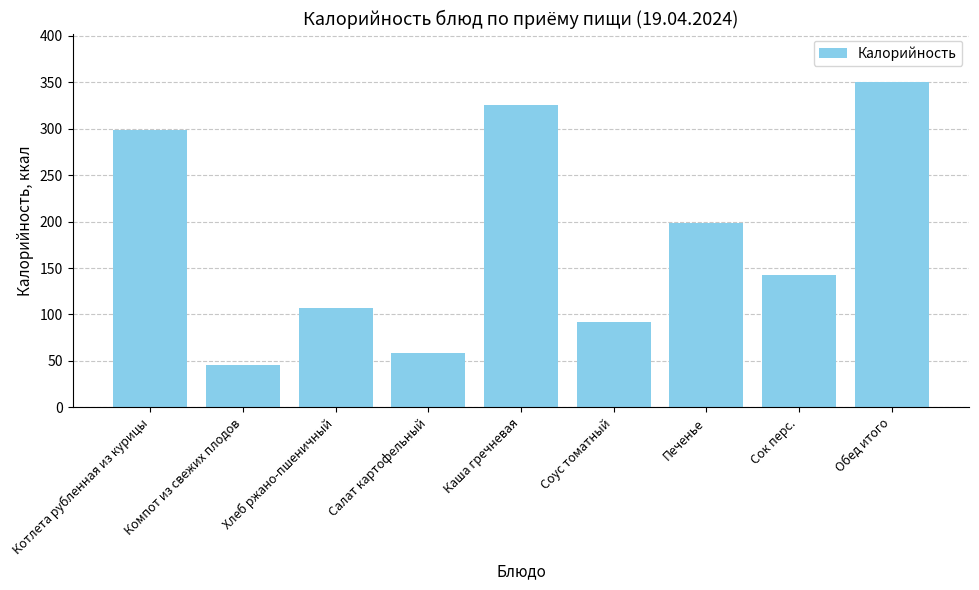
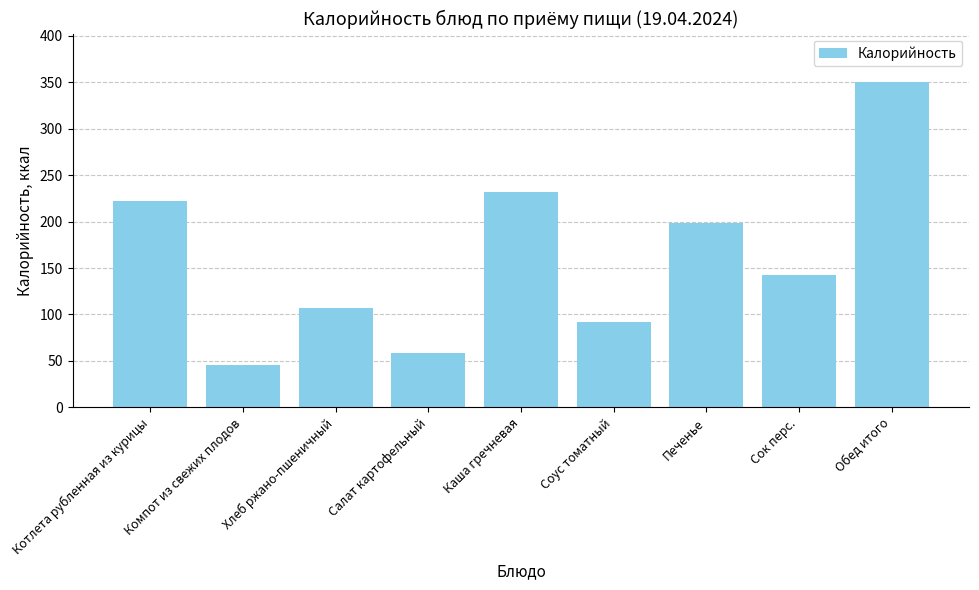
  {
-   "Котлета рубленная из курицы": 300,
+   "Котлета рубленная из курицы": 220,
    "Компот из свежих плодов": 50,
    "Хлеб ржано-пшеничный": 110,
    "Салат картофельный": 60,
-   "Каша гречневая": 330,
+   "Каша гречневая": 230,
    "Соус томатный": 90,
    "Печенье": 200,
    "Сок перс.": 140,
    "Обед итого": 350
  }
